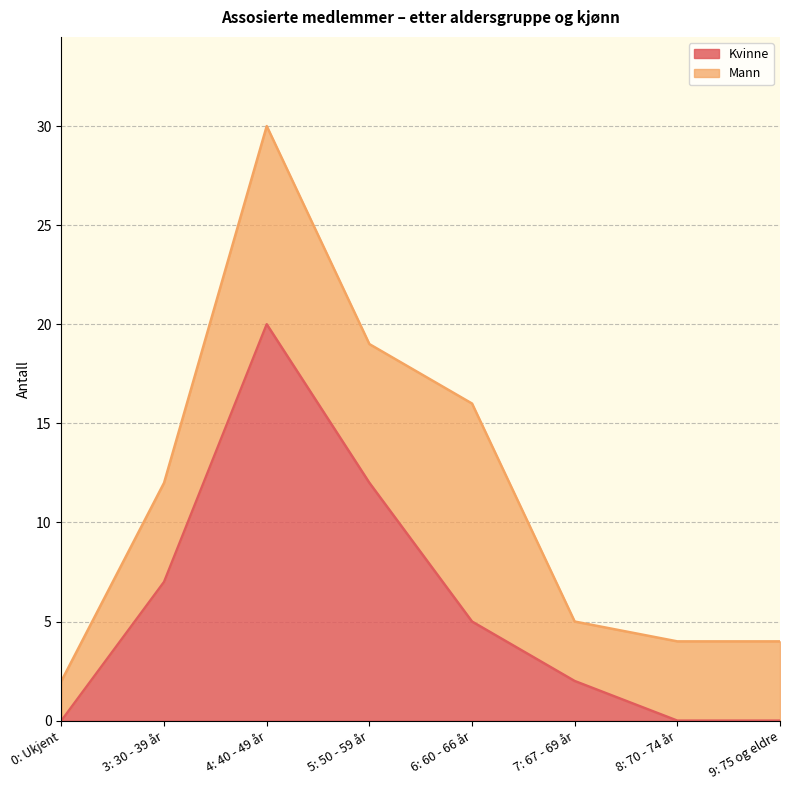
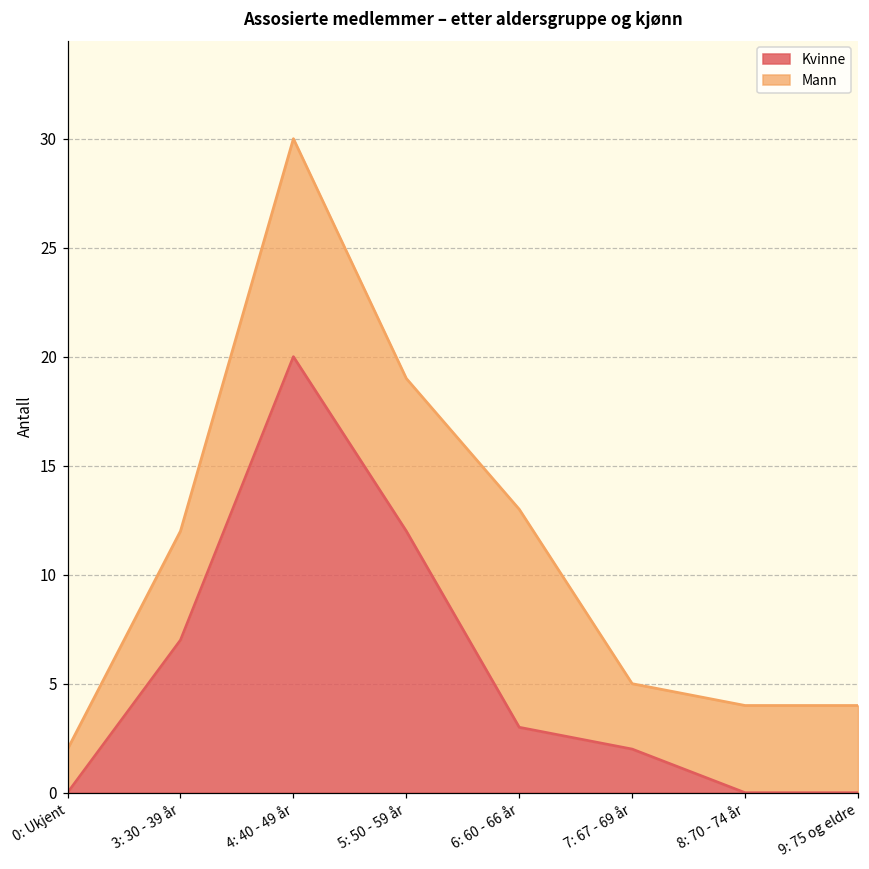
  {
    "Kvinne": {
      "0: Ukjent": 0,
      "3: 30 - 39 år": 7,
      "4: 40 - 49 år": 20,
      "5: 50 - 59 år": 12,
-     "6: 60 - 66 år": 5,
+     "6: 60 - 66 år": 3,
      "7: 67 - 69 år": 2,
      "8: 70 - 74 år": 0,
      "9: 75 og eldre": 0
    },
    "Mann": {
      "0: Ukjent": 2,
      "3: 30 - 39 år": 5,
      "4: 40 - 49 år": 10,
      "5: 50 - 59 år": 7,
-     "6: 60 - 66 år": 11,
+     "6: 60 - 66 år": 10,
      "7: 67 - 69 år": 3,
      "8: 70 - 74 år": 4,
      "9: 75 og eldre": 4
    }
  }
